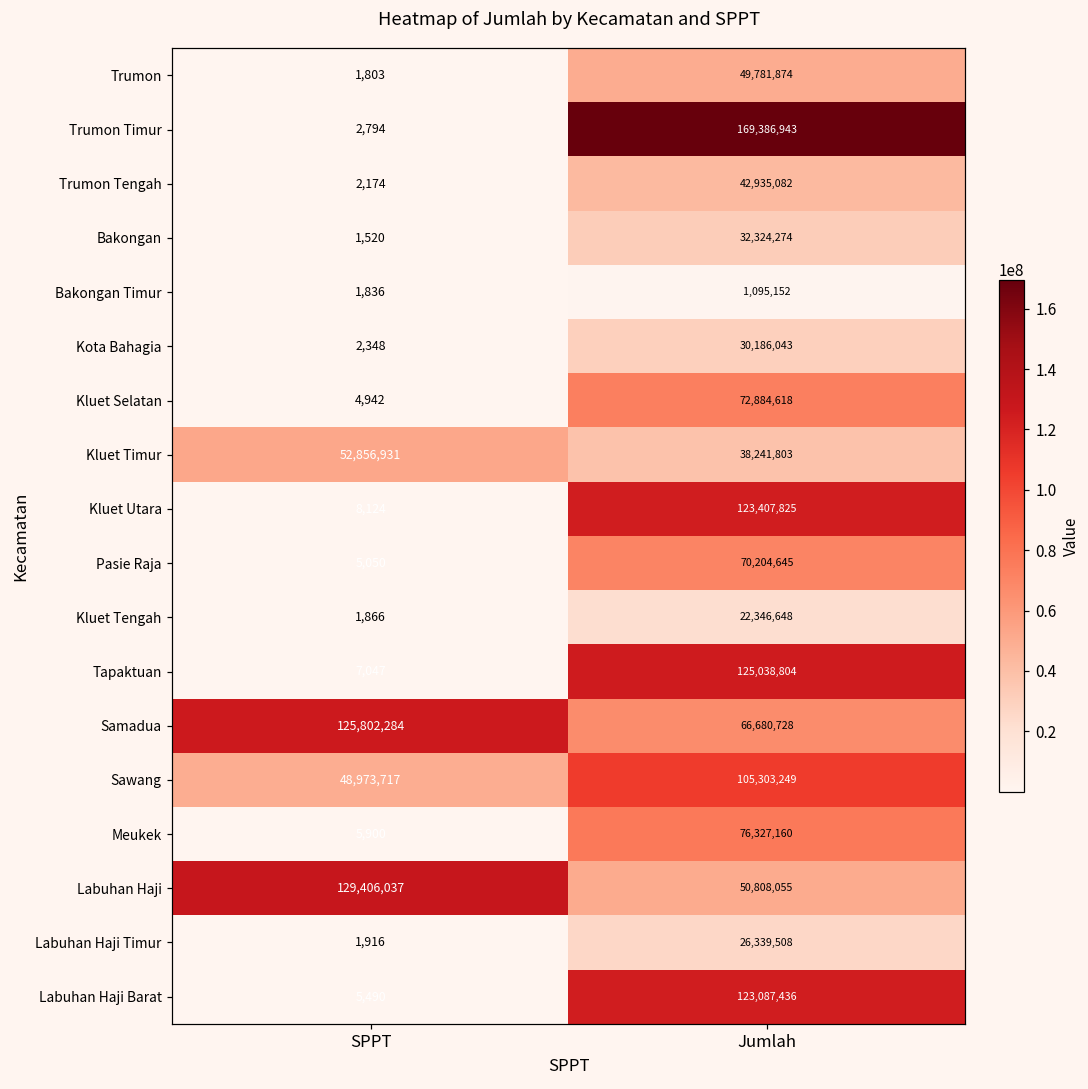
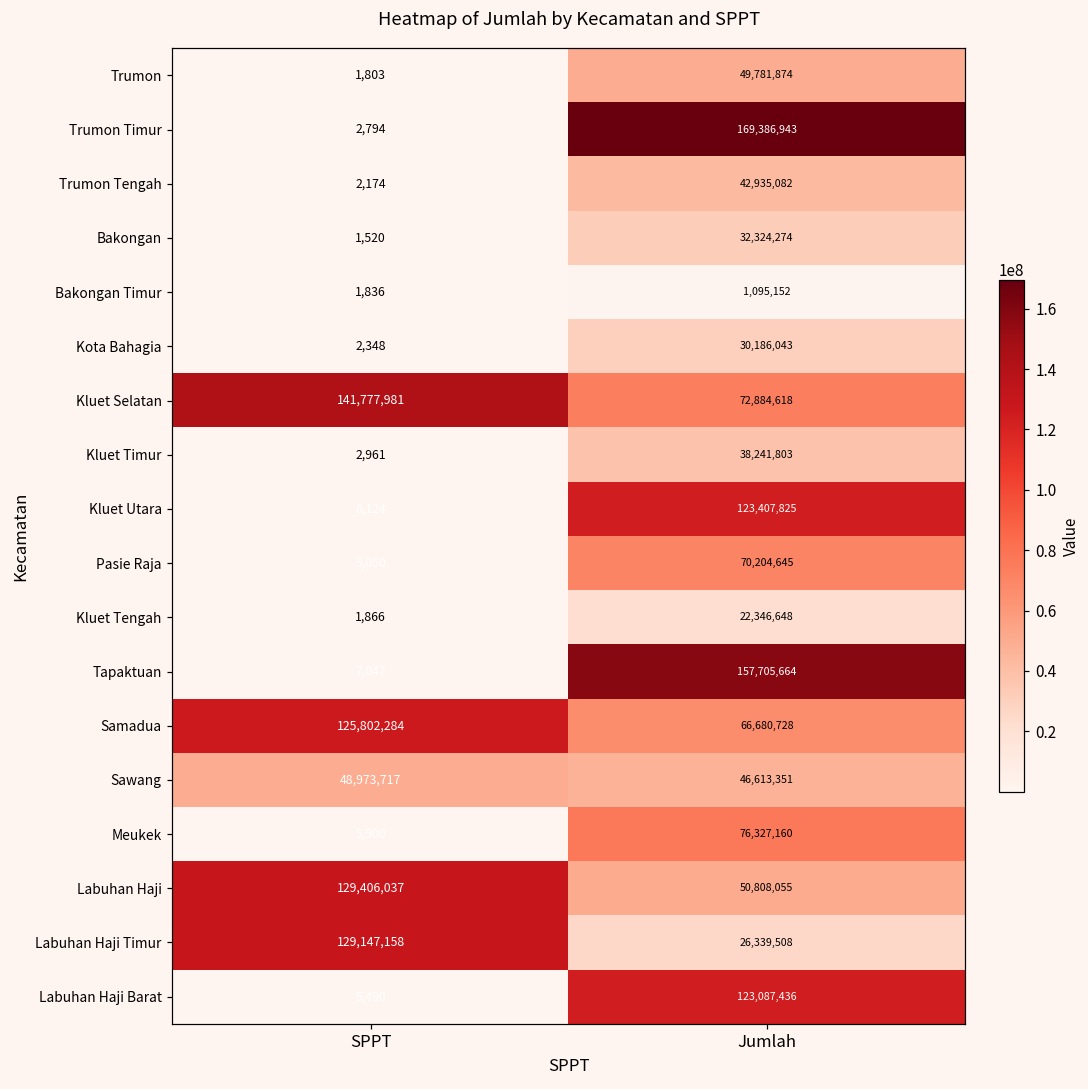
  {
    "Trumon": {
      "SPPT": "1,803",
      "Jumlah": "49,781,874"
    },
    "Trumon Timur": {
      "SPPT": "2,794",
      "Jumlah": "169,386,943"
    },
    "Trumon Tengah": {
      "SPPT": "2,174",
      "Jumlah": "42,935,082"
    },
    "Bakongan": {
      "SPPT": "1,520",
      "Jumlah": "32,324,274"
    },
    "Bakongan Timur": {
      "SPPT": "1,836",
      "Jumlah": "1,095,152"
    },
    "Kota Bahagia": {
      "SPPT": "2,348",
      "Jumlah": "30,186,043"
    },
    "Kluet Selatan": {
-     "SPPT": "4,942",
+     "SPPT": "141,777,981",
      "Jumlah": "72,884,618"
    },
    "Kluet Timur": {
-     "SPPT": "52,856,931",
+     "SPPT": "2,961",
      "Jumlah": "38,241,803"
    },
    "Kluet Utara": {
      "Jumlah": "123,407,825"
    },
    "Pasie Raja": {
      "Jumlah": "70,204,645"
    },
    "Kluet Tengah": {
      "SPPT": "1,866",
      "Jumlah": "22,346,648"
    },
    "Tapaktuan": {
-     "Jumlah": "125,038,804"
+     "Jumlah": "157,705,664"
    },
    "Samadua": {
      "SPPT": "125,802,284",
      "Jumlah": "66,680,728"
    },
    "Sawang": {
      "SPPT": "48,973,717",
-     "Jumlah": "105,303,249"
+     "Jumlah": "46,613,351"
    },
    "Meukek": {
      "Jumlah": "76,327,160"
    },
    "Labuhan Haji": {
      "SPPT": "129,406,037",
      "Jumlah": "50,808,055"
    },
    "Labuhan Haji Timur": {
-     "SPPT": "1,916",
+     "SPPT": "129,147,158",
      "Jumlah": "26,339,508"
    },
    "Labuhan Haji Barat": {
      "Jumlah": "123,087,436"
    }
  }
